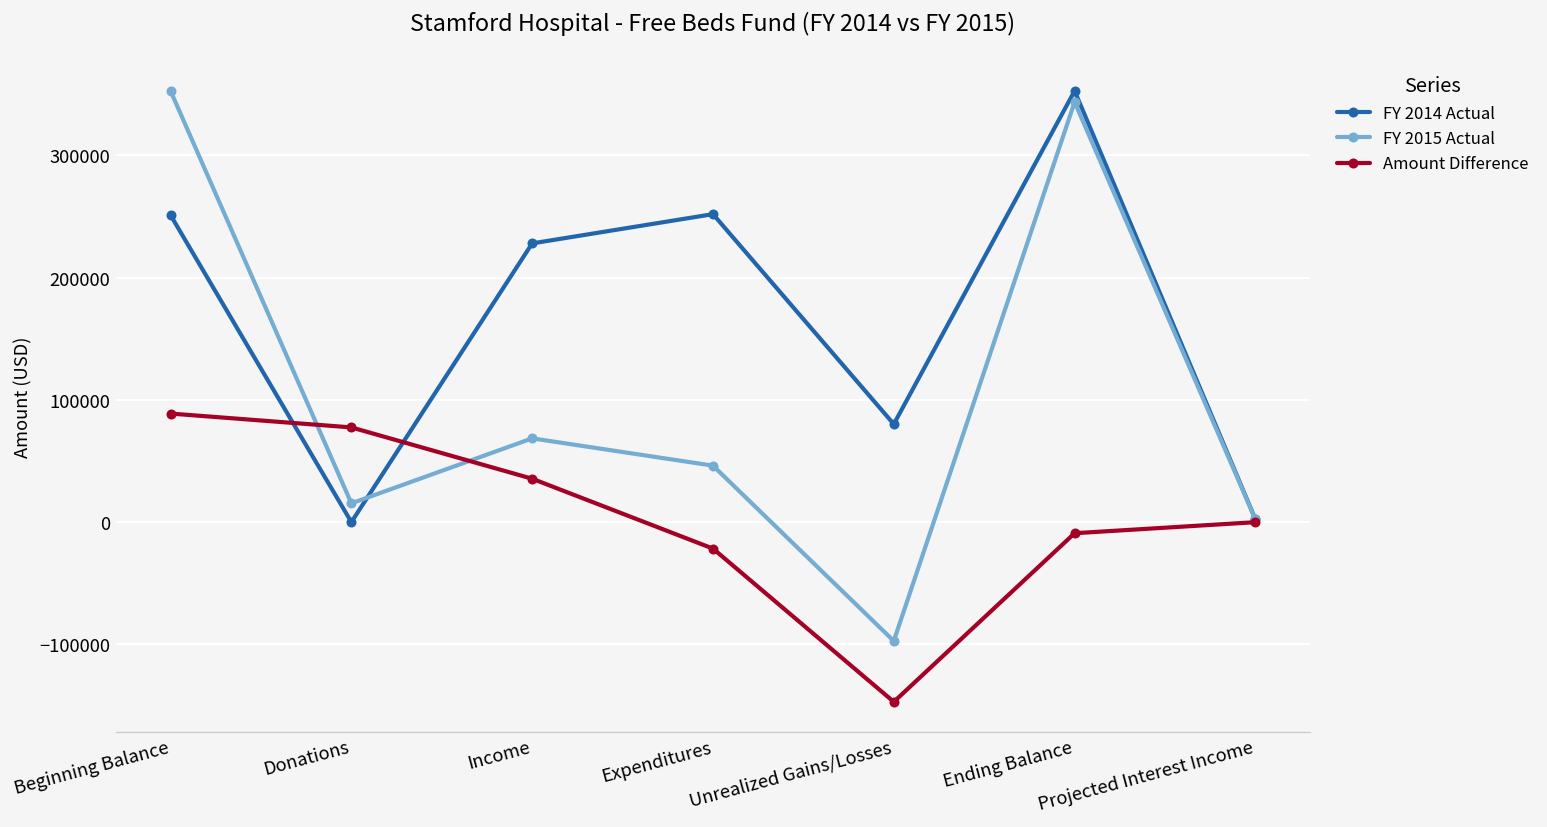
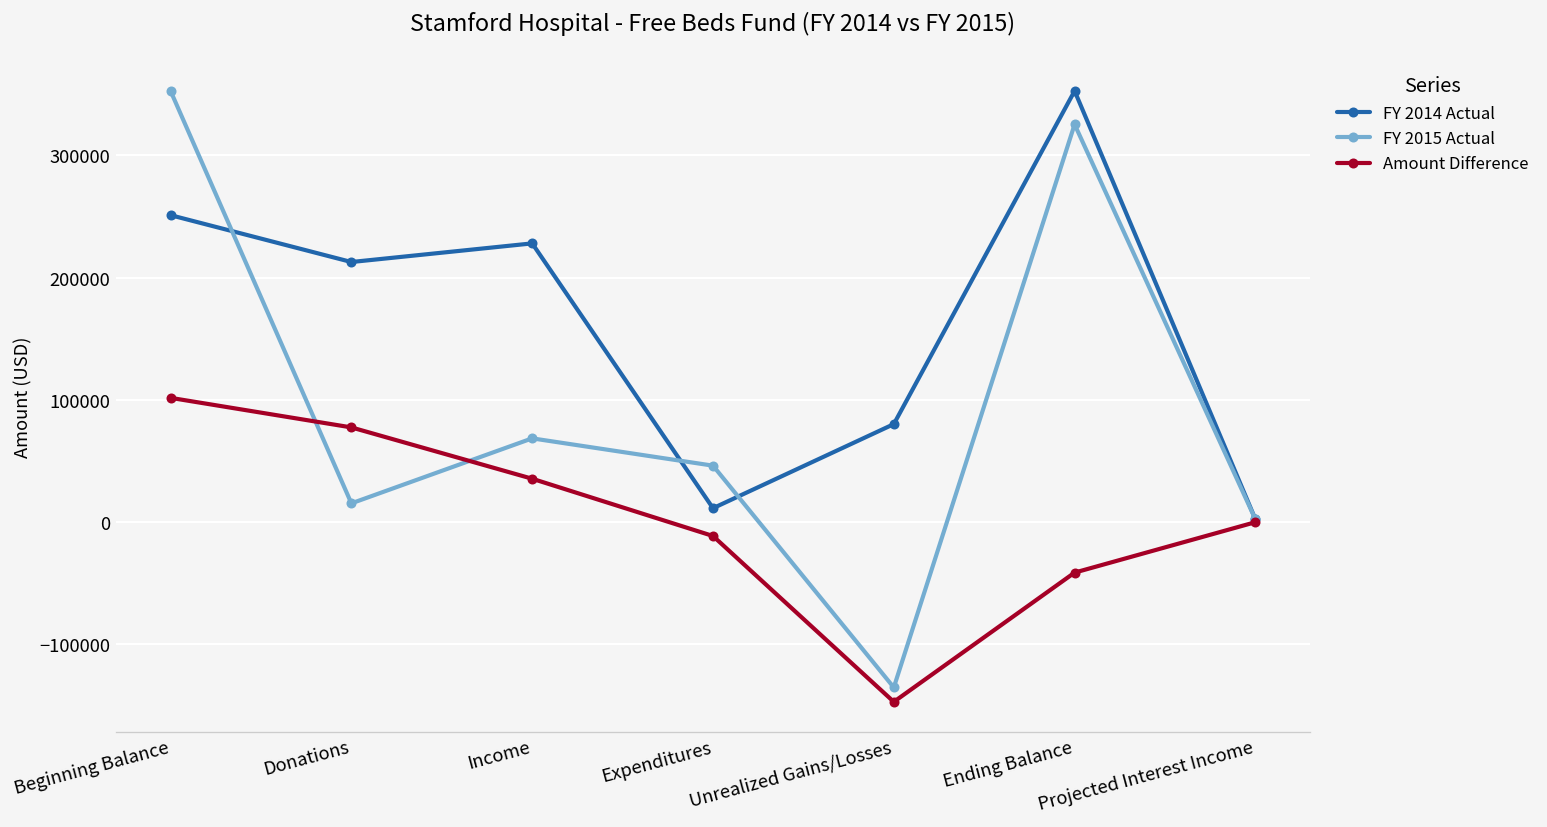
  {
    "FY 2014 Actual": {
      "Beginning Balance": 251000,
-     "Donations": 0,
+     "Donations": 213000,
      "Income": 228000,
-     "Expenditures": 252000,
+     "Expenditures": 11000,
      "Unrealized Gains/Losses": 80000,
      "Ending Balance": 353000
    },
    "FY 2015 Actual": {
      "Beginning Balance": 353000,
      "Donations": 15000,
      "Income": 69000,
      "Expenditures": 46000,
-     "Unrealized Gains/Losses": -97000,
-     "Ending Balance": 344000
+     "Unrealized Gains/Losses": -135000,
+     "Ending Balance": 325000
    },
    "Amount Difference": {
-     "Beginning Balance": 89000,
+     "Beginning Balance": 102000,
      "Donations": 77000,
      "Income": 35000,
-     "Expenditures": -22000,
+     "Expenditures": -11000,
      "Unrealized Gains/Losses": -147000,
-     "Ending Balance": -9000
+     "Ending Balance": -41000
    }
  }
